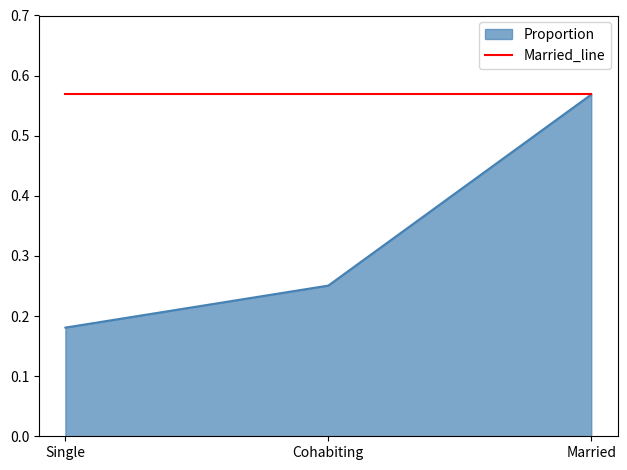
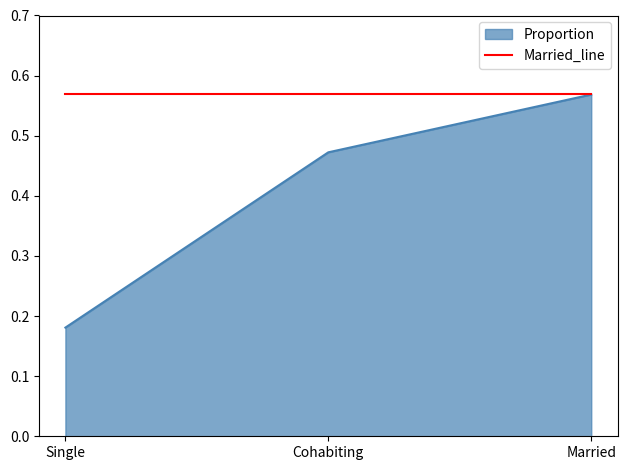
  {
    "Proportion": {
      "Single": 0.18,
-     "Cohabiting": 0.25
+     "Cohabiting": 0.47
    },
    "Married_line": {
      "Single": 0.57,
      "Cohabiting": 0.57
    }
  }
